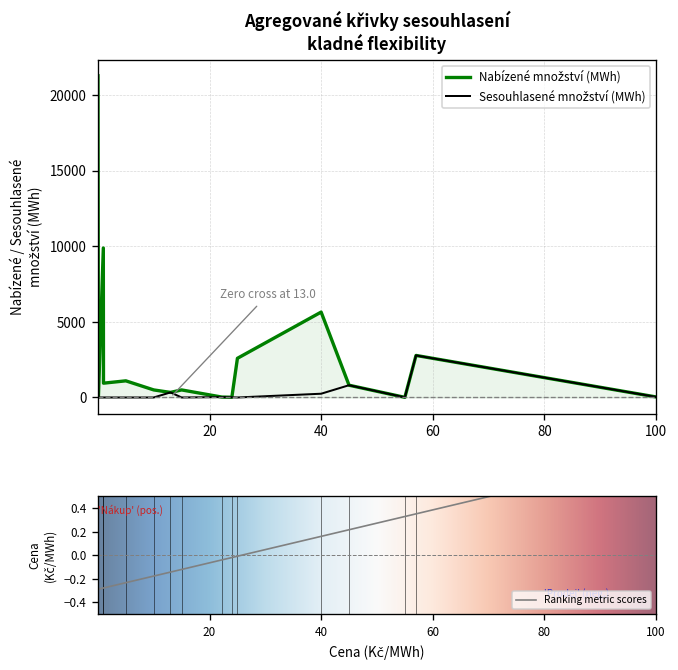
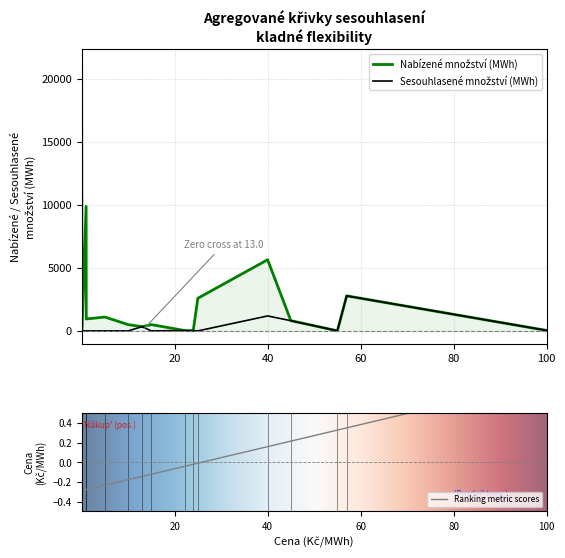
  {
    "Agregované křivky sesouhlasení kladné flexibility": {
      "Nabízené množství (MWh)": {
        "40": 5600
      },
      "Sesouhlasené množství (MWh)": {
-       "40": 200
+       "40": 1200
      }
    }
  }
